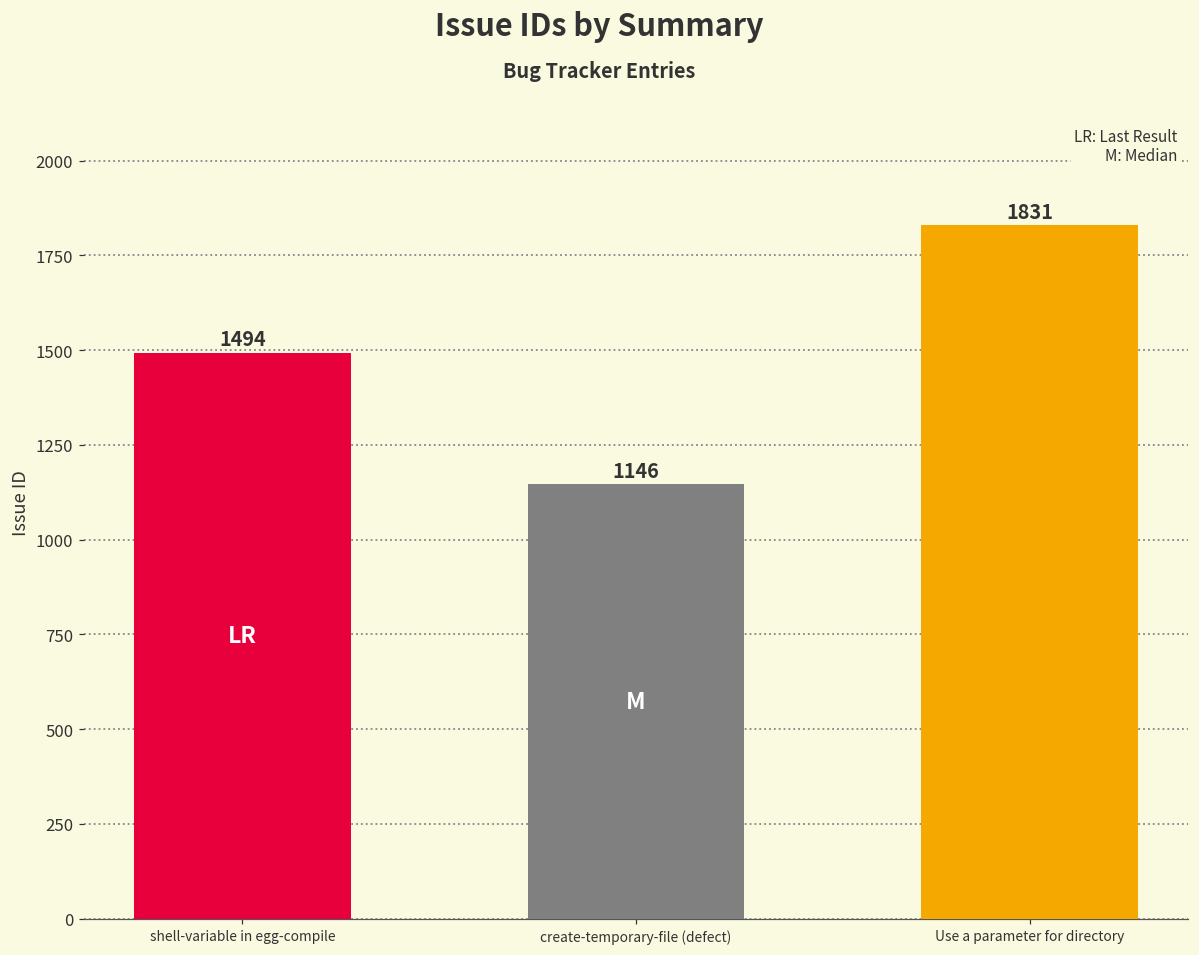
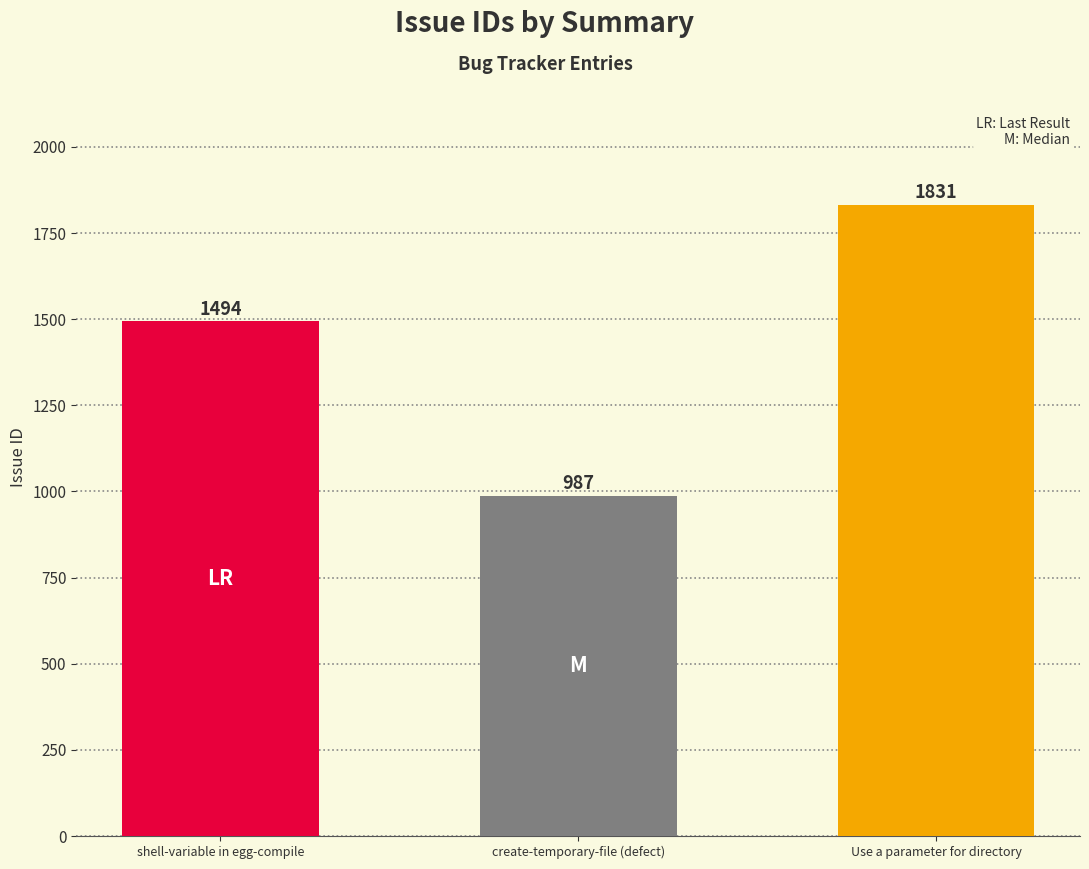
  {
    "shell-variable in egg-compile": 1494,
-   "create-temporary-file (defect)": 1146,
+   "create-temporary-file (defect)": 987,
    "Use a parameter for directory": 1831
  }
